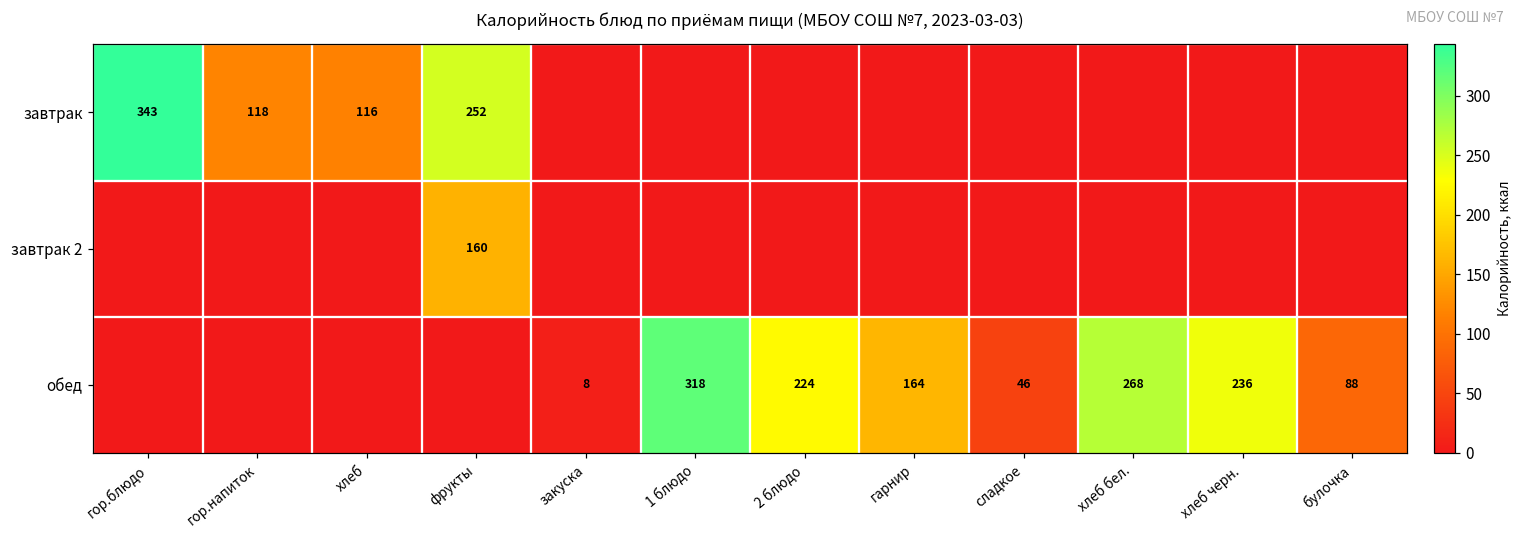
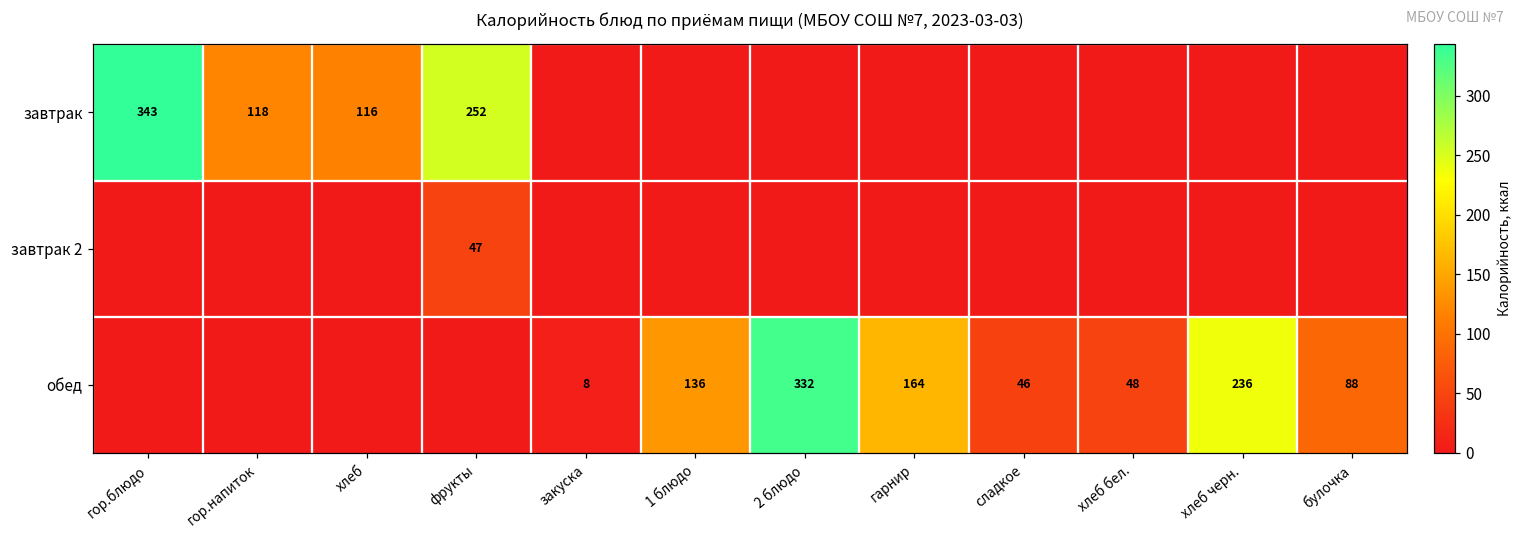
  {
    "завтрак": {
      "гор.блюдо": 343,
      "гор.напиток": 118,
      "хлеб": 116,
      "фрукты": 252
    },
    "завтрак 2": {
-     "фрукты": 160
+     "фрукты": 47
    },
    "обед": {
      "закуска": 8,
-     "1 блюдо": 318,
-     "2 блюдо": 224,
+     "1 блюдо": 136,
+     "2 блюдо": 332,
      "гарнир": 164,
      "сладкое": 46,
-     "хлеб бел.": 268,
+     "хлеб бел.": 48,
      "хлеб черн.": 236,
      "булочка": 88
    }
  }
